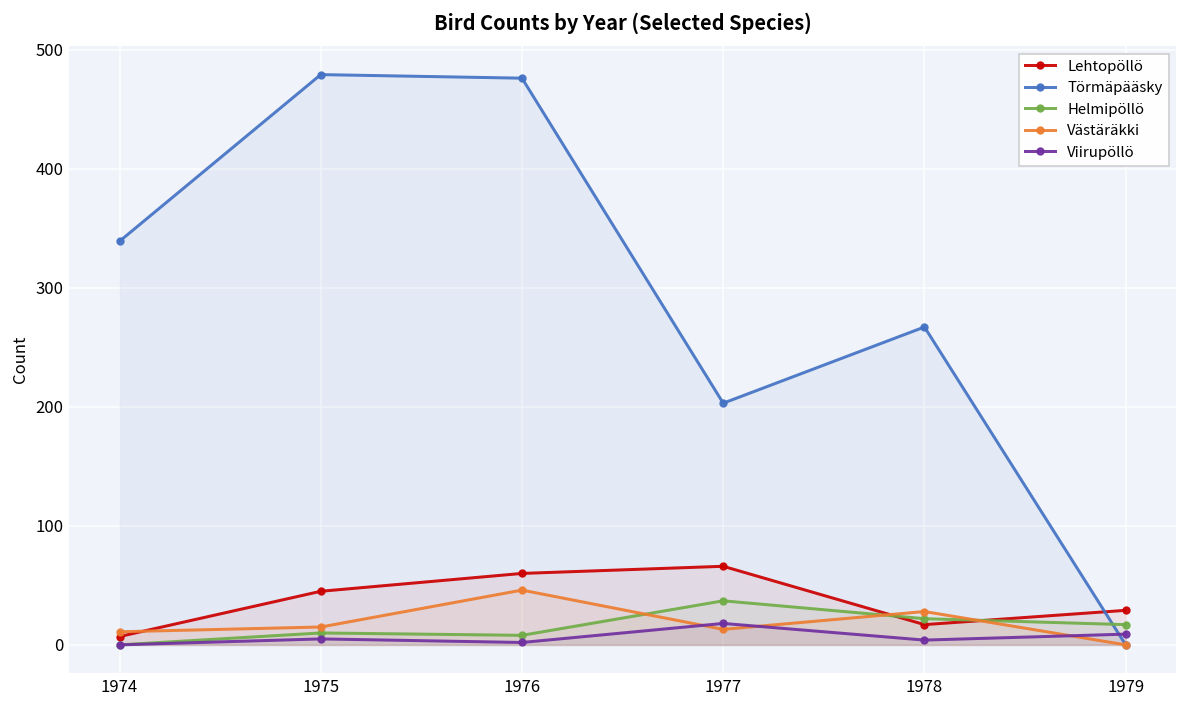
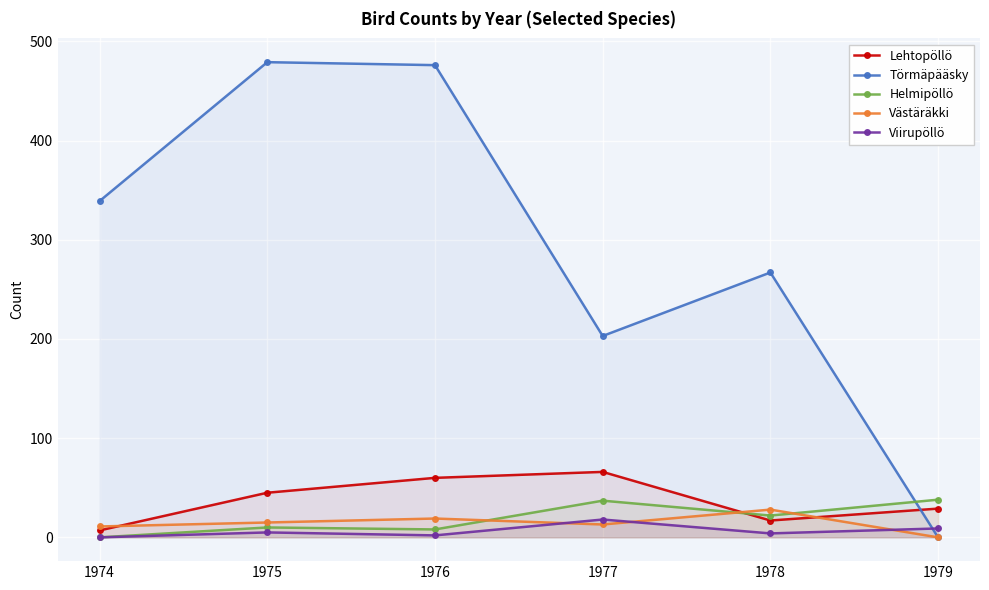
  {
    "Lehtopöllö": {
      "1974": 10,
      "1975": 50,
      "1976": 60,
      "1977": 70,
      "1978": 20,
      "1979": 30
    },
    "Törmäpääsky": {
      "1974": 340,
      "1975": 480,
      "1976": 480,
      "1977": 200,
      "1978": 270
    },
    "Helmipöllö": {
      "1975": 10,
      "1976": 10,
      "1977": 40,
      "1978": 20,
-     "1979": 20
+     "1979": 40
    },
    "Västäräkki": {
      "1974": 10,
      "1975": 20,
-     "1976": 50,
+     "1976": 20,
      "1977": 10,
      "1978": 30
    },
    "Viirupöllö": {
      "1975": 10,
      "1976": 0,
      "1977": 20,
      "1978": 0,
      "1979": 10
    }
  }
